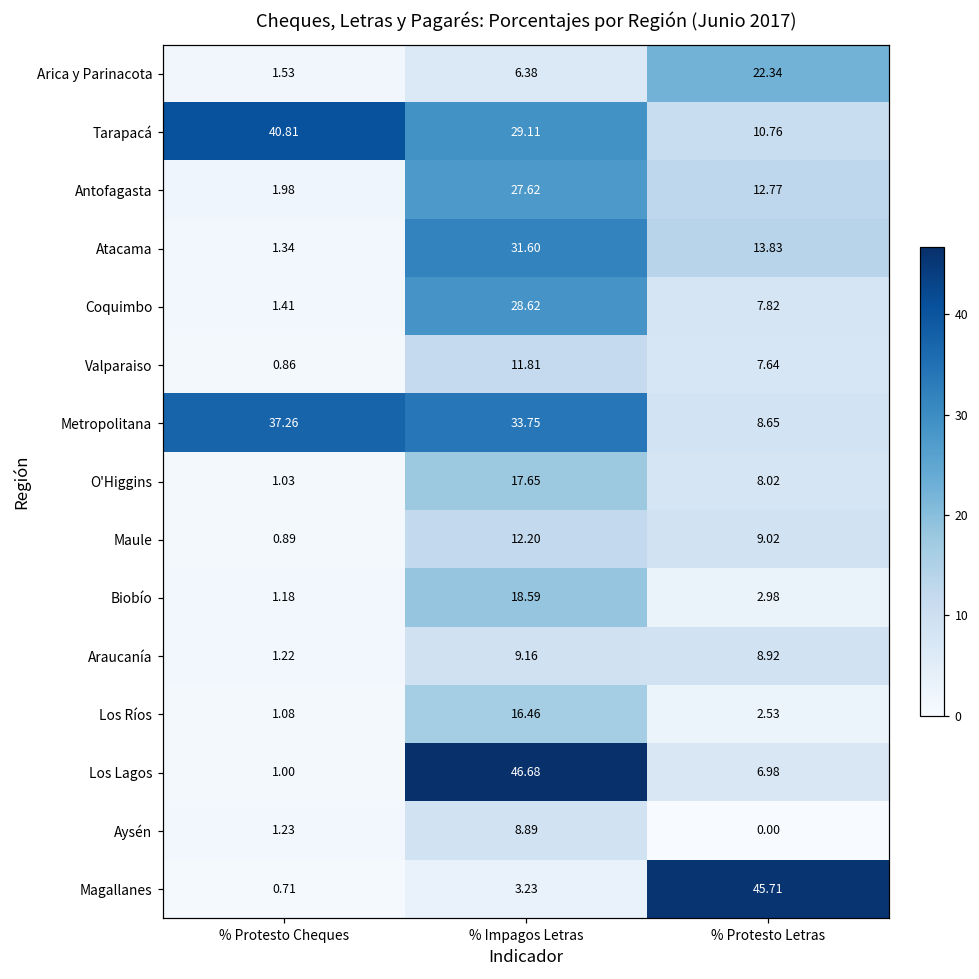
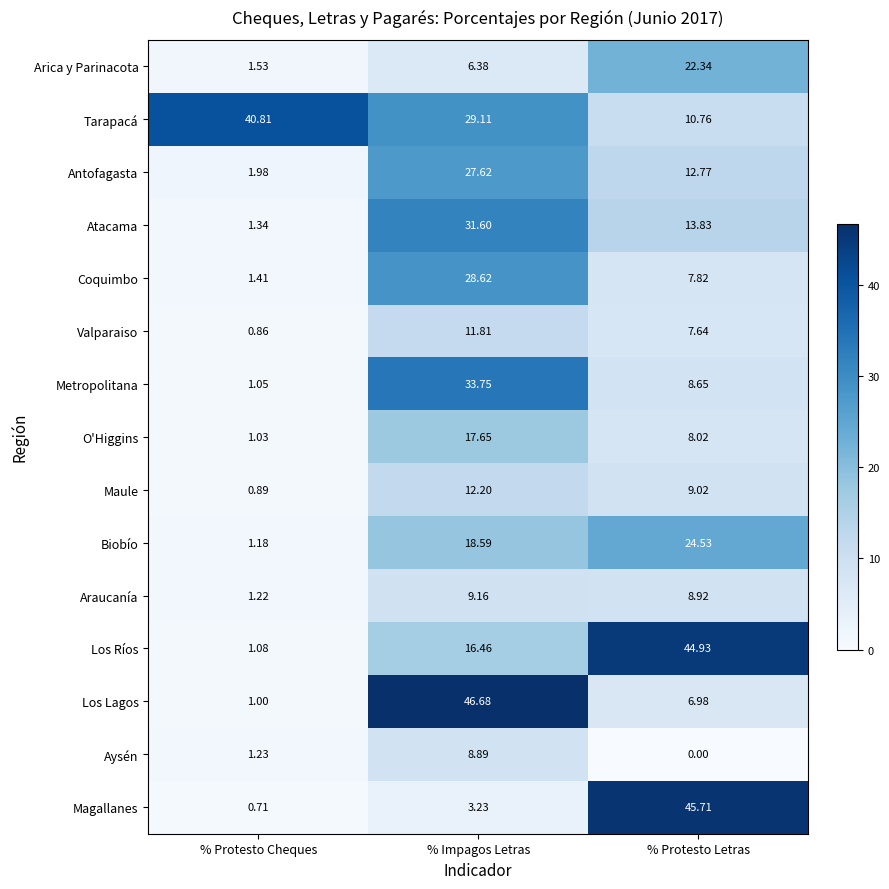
  {
    "Arica y Parinacota": {
      "% Protesto Cheques": 1.53,
      "% Impagos Letras": 6.38,
      "% Protesto Letras": 22.34
    },
    "Tarapacá": {
      "% Protesto Cheques": 40.81,
      "% Impagos Letras": 29.11,
      "% Protesto Letras": 10.76
    },
    "Antofagasta": {
      "% Protesto Cheques": 1.98,
      "% Impagos Letras": 27.62,
      "% Protesto Letras": 12.77
    },
    "Atacama": {
      "% Protesto Cheques": 1.34,
      "% Impagos Letras": 31.60,
      "% Protesto Letras": 13.83
    },
    "Coquimbo": {
      "% Protesto Cheques": 1.41,
      "% Impagos Letras": 28.62,
      "% Protesto Letras": 7.82
    },
    "Valparaiso": {
      "% Protesto Cheques": 0.86,
      "% Impagos Letras": 11.81,
      "% Protesto Letras": 7.64
    },
    "Metropolitana": {
-     "% Protesto Cheques": 37.26,
+     "% Protesto Cheques": 1.05,
      "% Impagos Letras": 33.75,
      "% Protesto Letras": 8.65
    },
    "O'Higgins": {
      "% Protesto Cheques": 1.03,
      "% Impagos Letras": 17.65,
      "% Protesto Letras": 8.02
    },
    "Maule": {
      "% Protesto Cheques": 0.89,
      "% Impagos Letras": 12.20,
      "% Protesto Letras": 9.02
    },
    "Biobío": {
      "% Protesto Cheques": 1.18,
      "% Impagos Letras": 18.59,
-     "% Protesto Letras": 2.98
+     "% Protesto Letras": 24.53
    },
    "Araucanía": {
      "% Protesto Cheques": 1.22,
      "% Impagos Letras": 9.16,
      "% Protesto Letras": 8.92
    },
    "Los Ríos": {
      "% Protesto Cheques": 1.08,
      "% Impagos Letras": 16.46,
-     "% Protesto Letras": 2.53
+     "% Protesto Letras": 44.93
    },
    "Los Lagos": {
      "% Protesto Cheques": 1.00,
      "% Impagos Letras": 46.68,
      "% Protesto Letras": 6.98
    },
    "Aysén": {
      "% Protesto Cheques": 1.23,
      "% Impagos Letras": 8.89,
      "% Protesto Letras": 0.00
    },
    "Magallanes": {
      "% Protesto Cheques": 0.71,
      "% Impagos Letras": 3.23,
      "% Protesto Letras": 45.71
    }
  }
